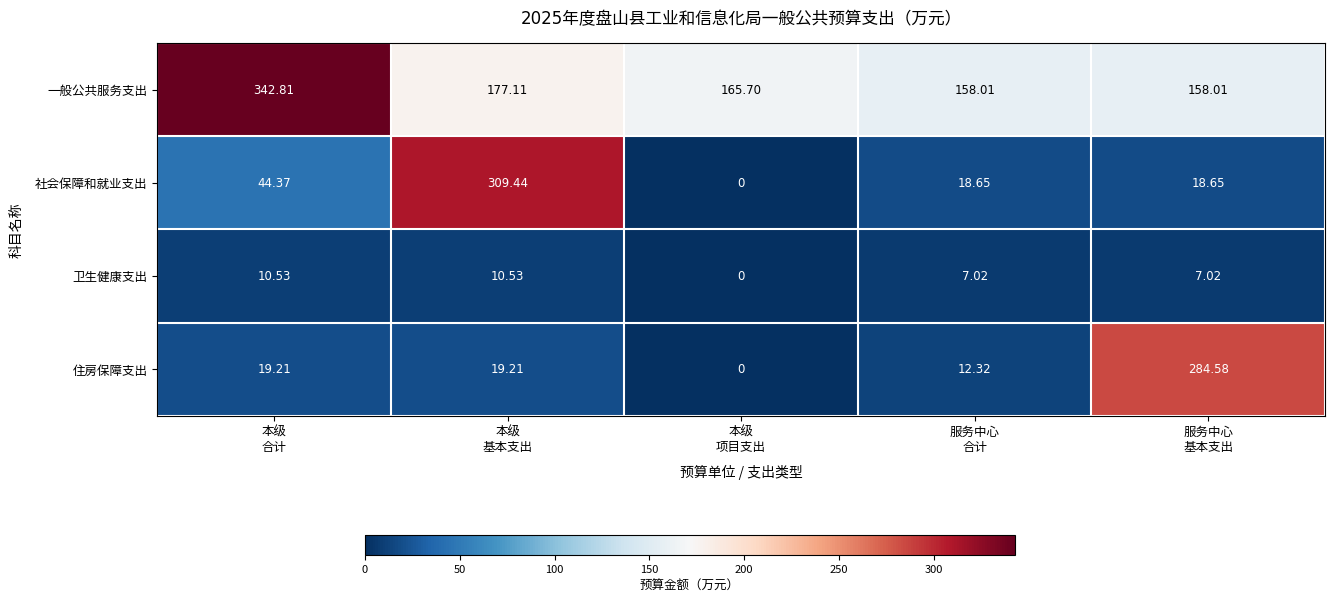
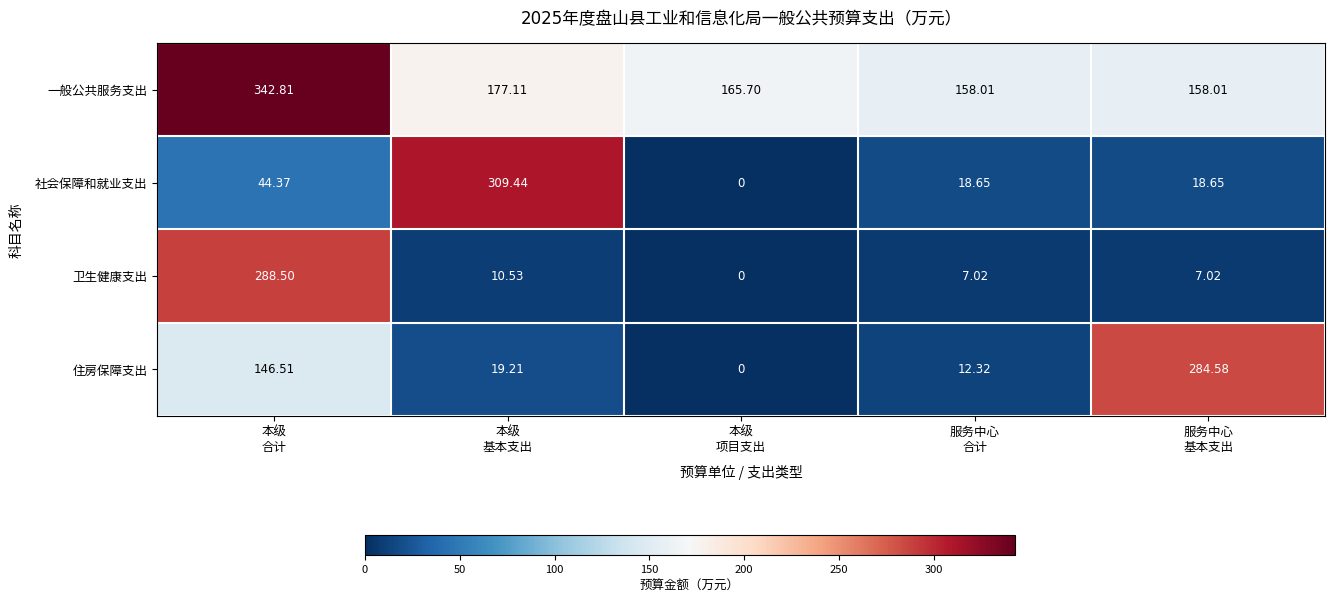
  {
    "一般公共服务支出": {
      "本级 合计": 342.81,
      "本级 基本支出": 177.11,
      "本级 项目支出": 165.70,
      "服务中心 合计": 158.01,
      "服务中心 基本支出": 158.01
    },
    "社会保障和就业支出": {
      "本级 合计": 44.37,
      "本级 基本支出": 309.44,
      "本级 项目支出": 0,
      "服务中心 合计": 18.65,
      "服务中心 基本支出": 18.65
    },
    "卫生健康支出": {
-     "本级 合计": 10.53,
+     "本级 合计": 288.50,
      "本级 基本支出": 10.53,
      "本级 项目支出": 0,
      "服务中心 合计": 7.02,
      "服务中心 基本支出": 7.02
    },
    "住房保障支出": {
-     "本级 合计": 19.21,
+     "本级 合计": 146.51,
      "本级 基本支出": 19.21,
      "本级 项目支出": 0,
      "服务中心 合计": 12.32,
      "服务中心 基本支出": 284.58
    }
  }
